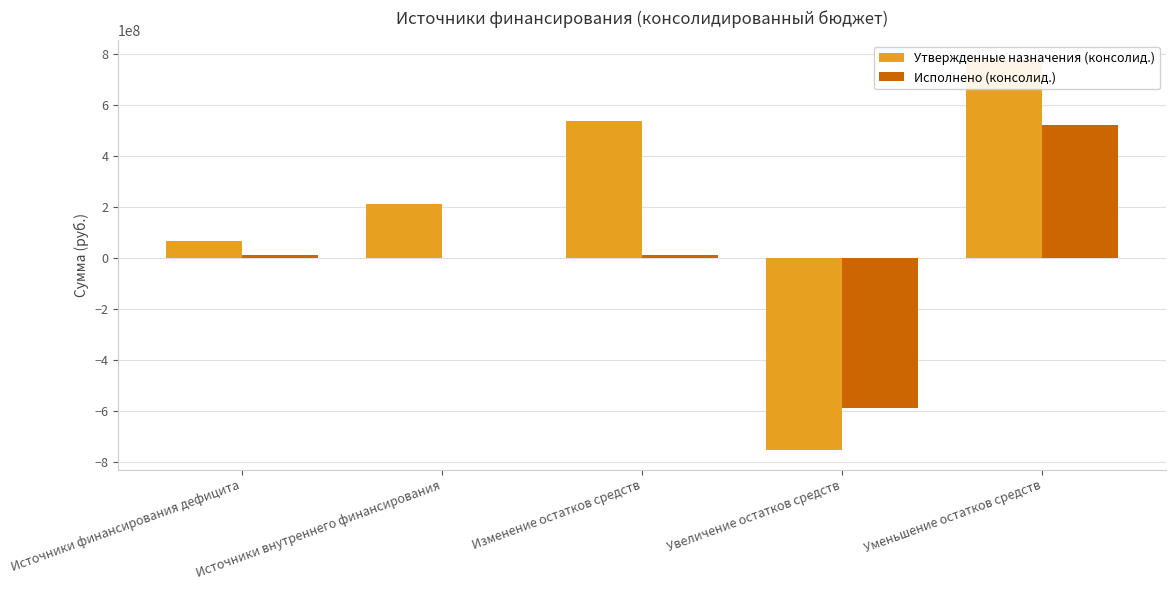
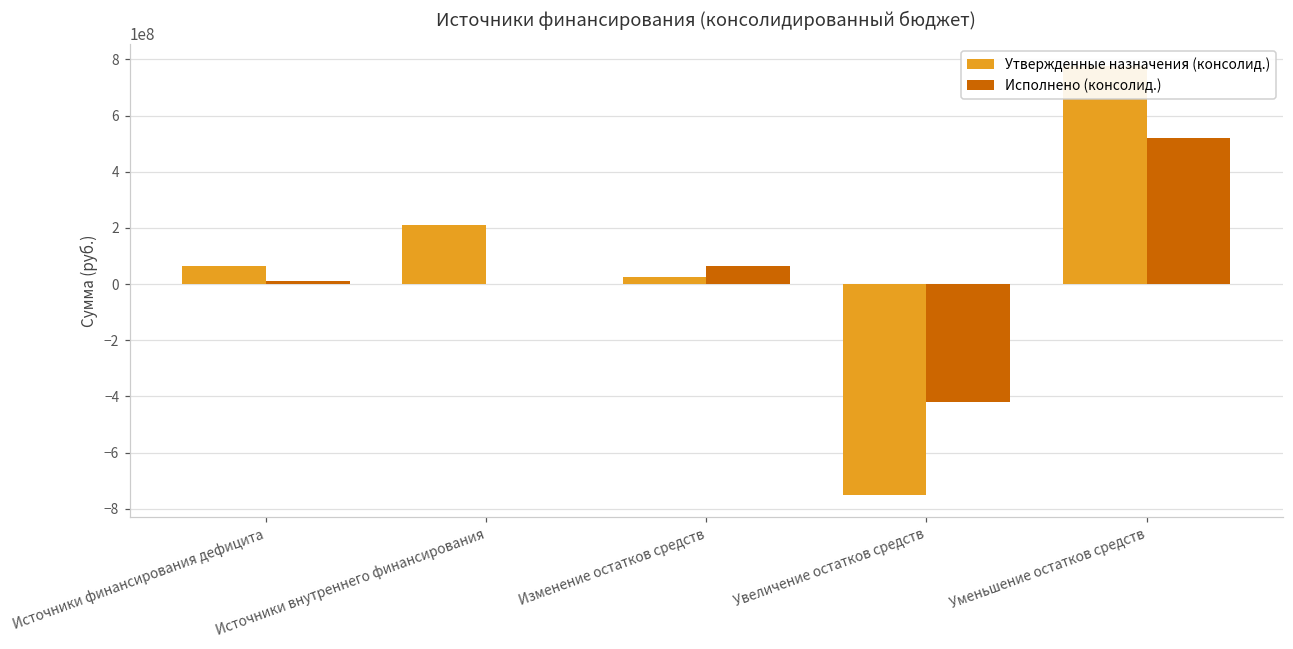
  {
    "Утвержденные назначения (консолид.)": {
      "Источники финансирования дефицита": 70000000,
      "Источники внутреннего финансирования": 210000000,
-     "Изменение остатков средств": 540000000,
+     "Изменение остатков средств": 30000000,
      "Увеличение остатков средств": -750000000
    },
    "Исполнено (консолид.)": {
      "Источники финансирования дефицита": 10000000,
      "Источники внутреннего финансирования": 0,
-     "Изменение остатков средств": 10000000,
-     "Увеличение остатков средств": -590000000,
+     "Изменение остатков средств": 70000000,
+     "Увеличение остатков средств": -420000000,
      "Уменьшение остатков средств": 520000000
    }
  }
